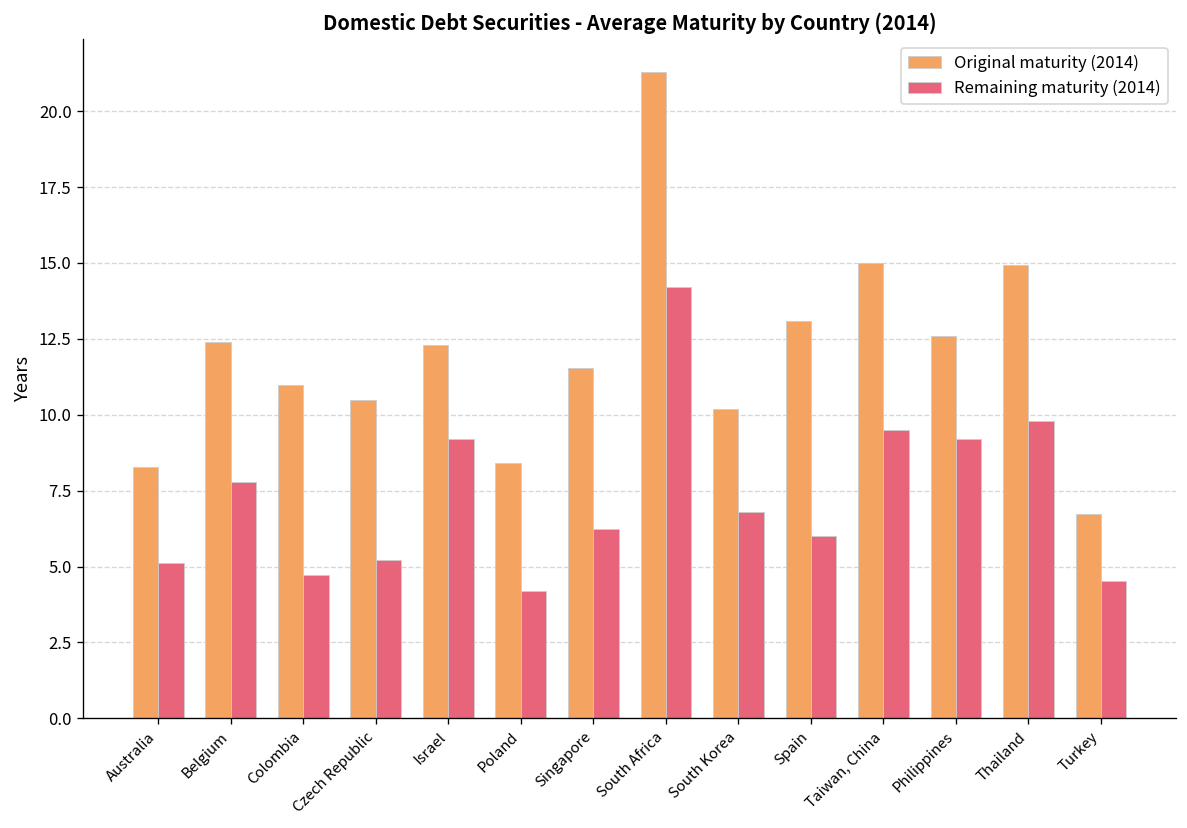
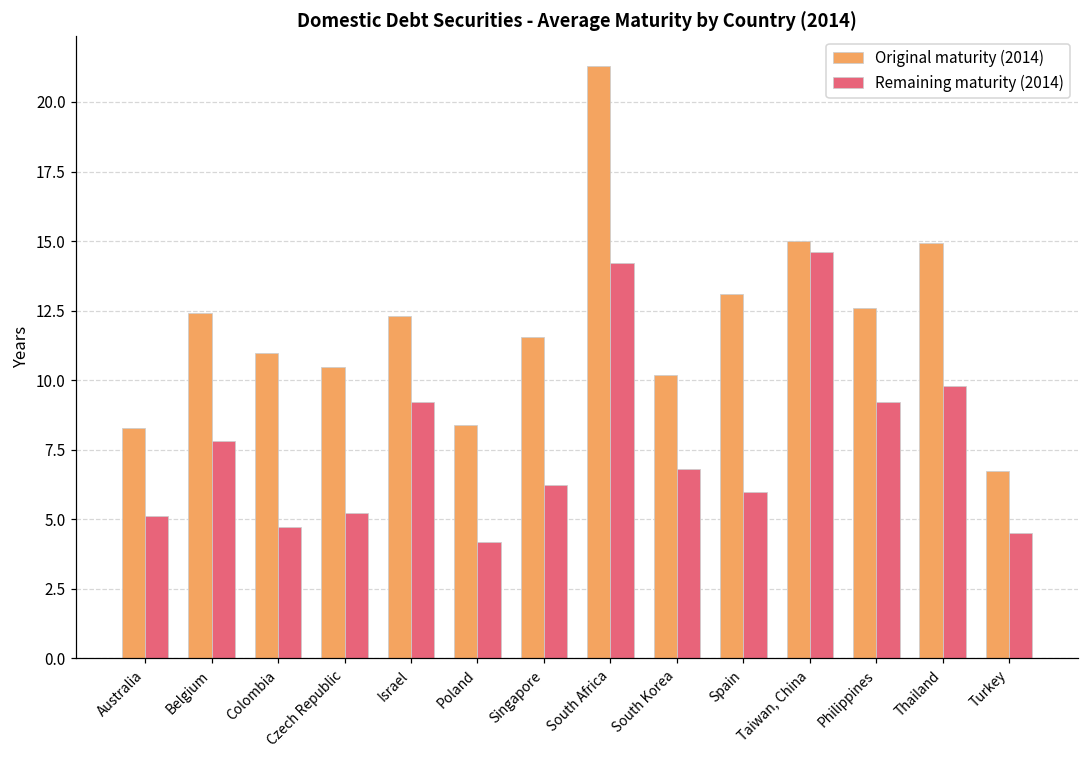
  {
    "Original maturity (2014)": {
      "Australia": 8.3,
      "Belgium": 12.4,
      "Colombia": 11.0,
      "Czech Republic": 10.5,
      "Israel": 12.3,
      "Poland": 8.4,
      "Singapore": 11.5,
      "South Africa": 21.3,
      "South Korea": 10.2,
      "Spain": 13.1,
      "Taiwan, China": 15.0,
      "Philippines": 12.6,
      "Thailand": 14.9,
      "Turkey": 6.7
    },
    "Remaining maturity (2014)": {
      "Australia": 5.1,
      "Belgium": 7.8,
      "Colombia": 4.7,
      "Czech Republic": 5.2,
      "Israel": 9.2,
      "Poland": 4.2,
      "Singapore": 6.3,
      "South Africa": 14.2,
      "South Korea": 6.8,
      "Spain": 6.0,
-     "Taiwan, China": 9.5,
+     "Taiwan, China": 14.6,
      "Philippines": 9.2,
      "Thailand": 9.8,
      "Turkey": 4.5
    }
  }
